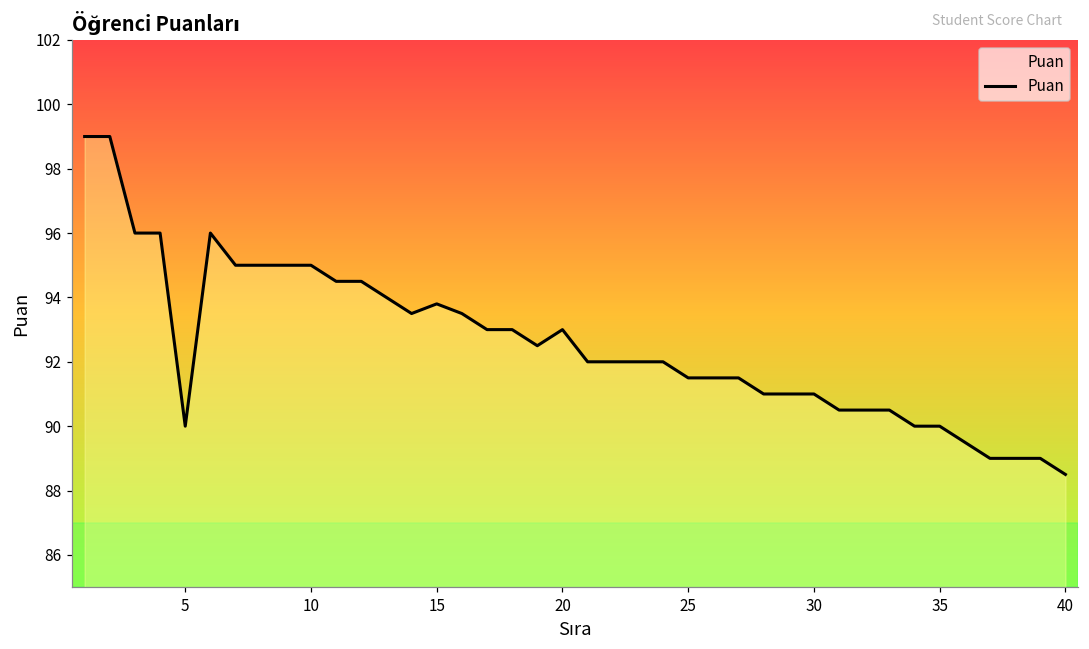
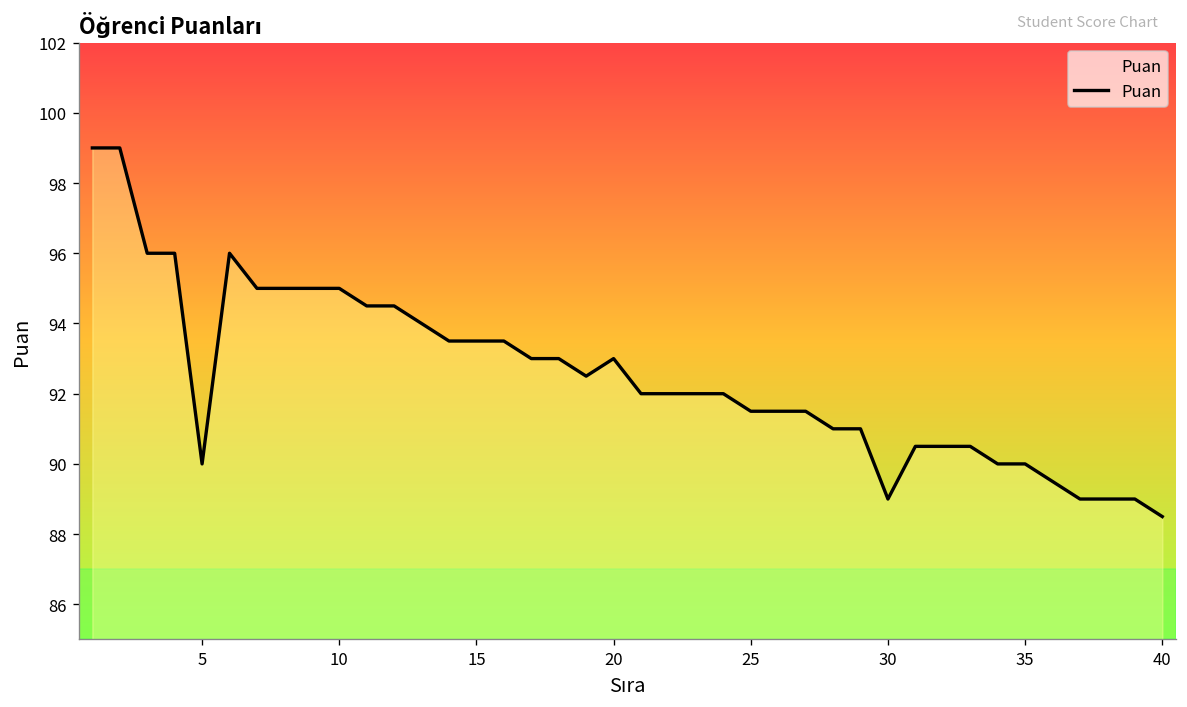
  {
    "5": 90.0,
    "10": 95.0,
-   "15": 93.8,
+   "15": 93.5,
    "20": 93.0,
    "25": 91.5,
-   "30": 91,
+   "30": 89,
    "35": 90.0,
    "40": 88.5
  }
